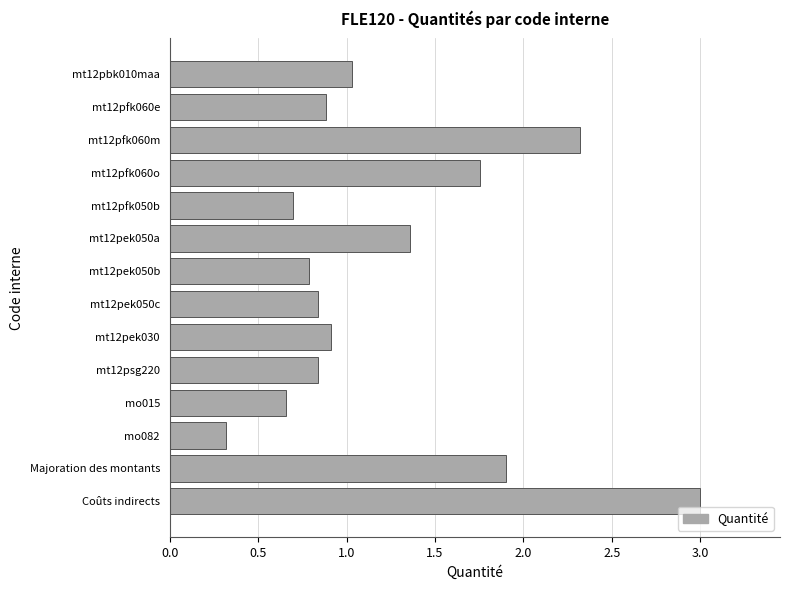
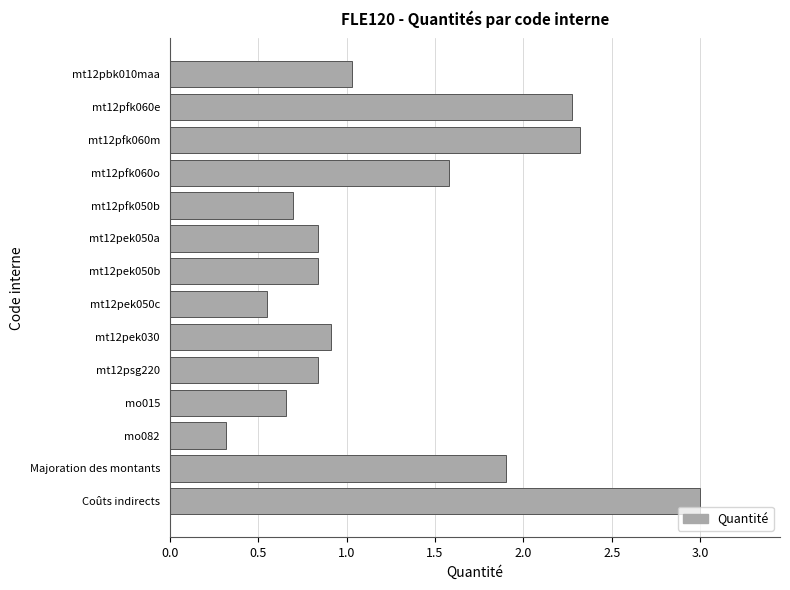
  {
    "mt12pbk010maa": 1.03,
-   "mt12pfk060e": 0.88,
+   "mt12pfk060e": 2.28,
    "mt12pfk060m": 2.32,
-   "mt12pfk060o": 1.75,
+   "mt12pfk060o": 1.58,
    "mt12pfk050b": 0.70,
-   "mt12pek050a": 1.36,
-   "mt12pek050b": 0.79,
-   "mt12pek050c": 0.84,
+   "mt12pek050a": 0.84,
+   "mt12pek050b": 0.84,
+   "mt12pek050c": 0.55,
    "mt12pek030": 0.91,
    "mt12psg220": 0.84,
    "mo015": 0.66,
    "mo082": 0.32,
    "Majoration des montants": 1.90,
    "Coûts indirects": 3.00
  }
